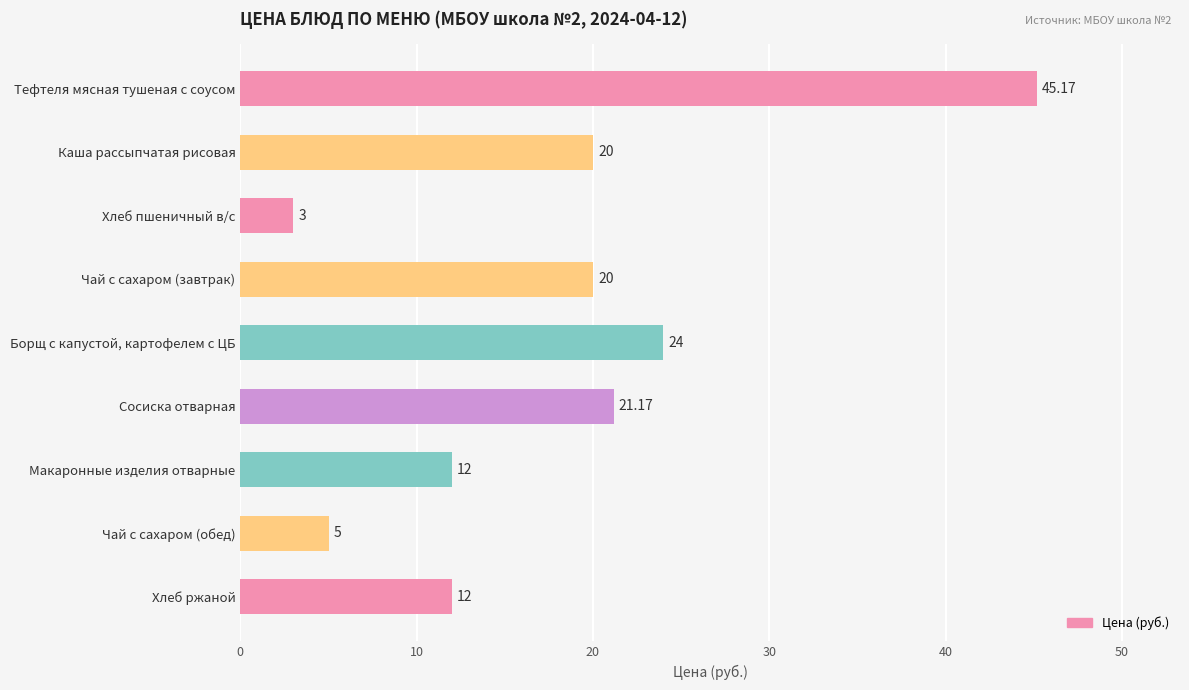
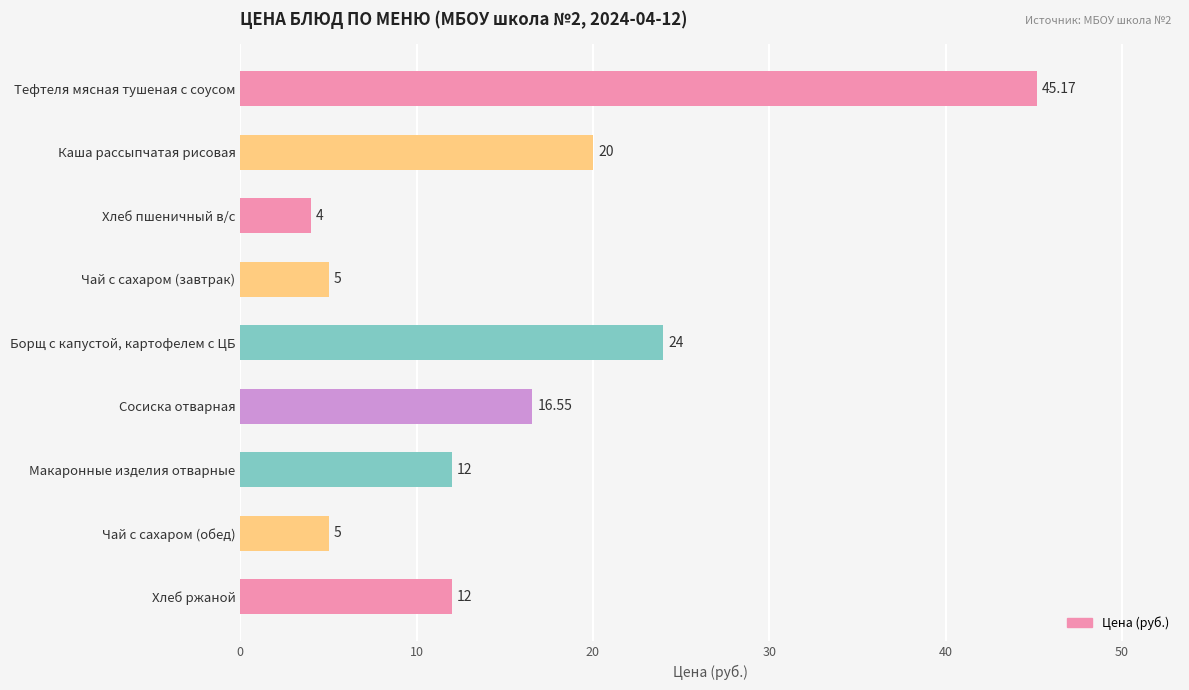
  {
    "Тефтеля мясная тушеная с соусом": 45.17,
    "Каша рассыпчатая рисовая": 20,
-   "Хлеб пшеничный в/с": 3,
-   "Чай с сахаром (завтрак)": 20,
+   "Хлеб пшеничный в/с": 4,
+   "Чай с сахаром (завтрак)": 5,
    "Борщ с капустой, картофелем с ЦБ": 24,
-   "Сосиска отварная": 21.17,
+   "Сосиска отварная": 16.55,
    "Макаронные изделия отварные": 12,
    "Чай с сахаром (обед)": 5,
    "Хлеб ржаной": 12
  }
